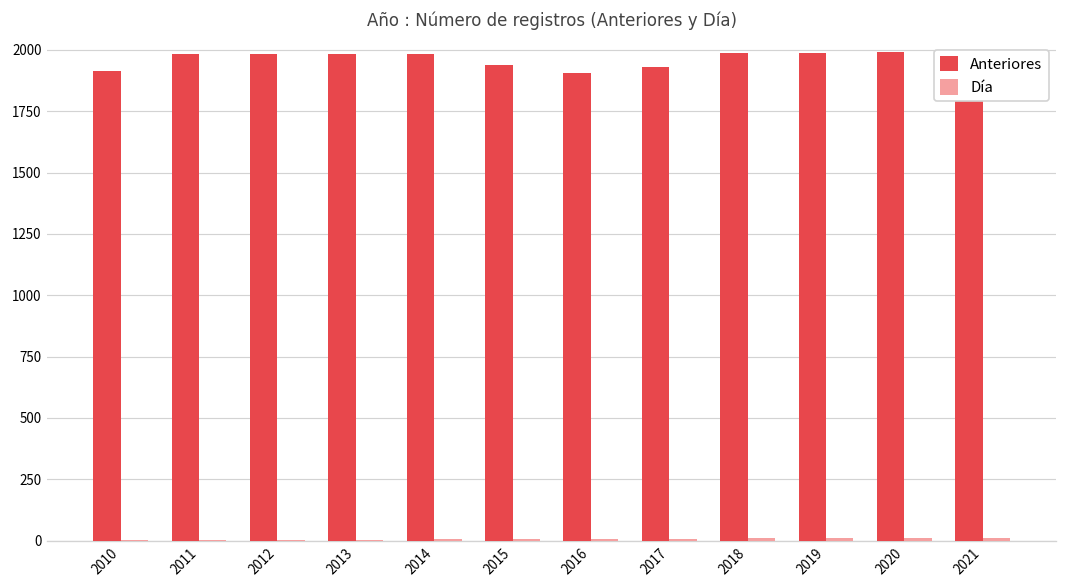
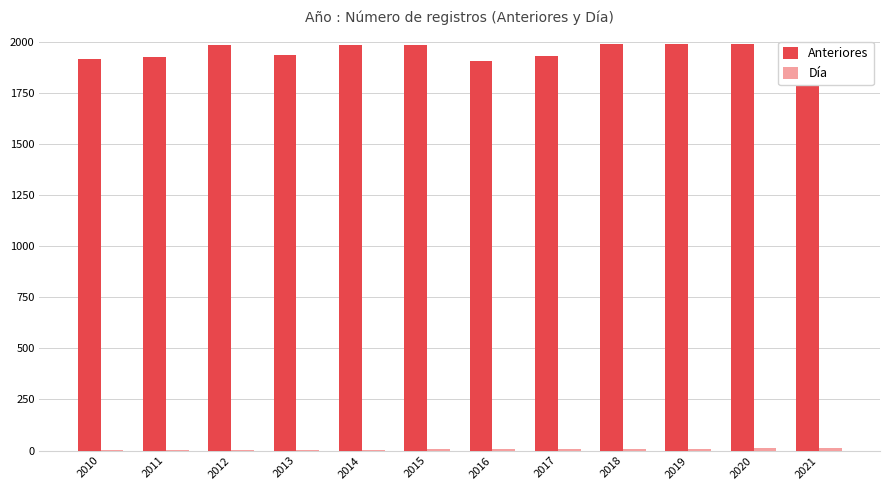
  {
    "Anteriores": {
      "2010": 1910,
-     "2011": 1980,
+     "2011": 1920,
      "2012": 1980,
-     "2013": 1980,
+     "2013": 1930,
      "2014": 1980,
-     "2015": 1940,
+     "2015": 1990,
      "2016": 1910,
      "2017": 1930,
      "2018": 1990,
      "2019": 1990,
      "2020": 1990
    }
  }
